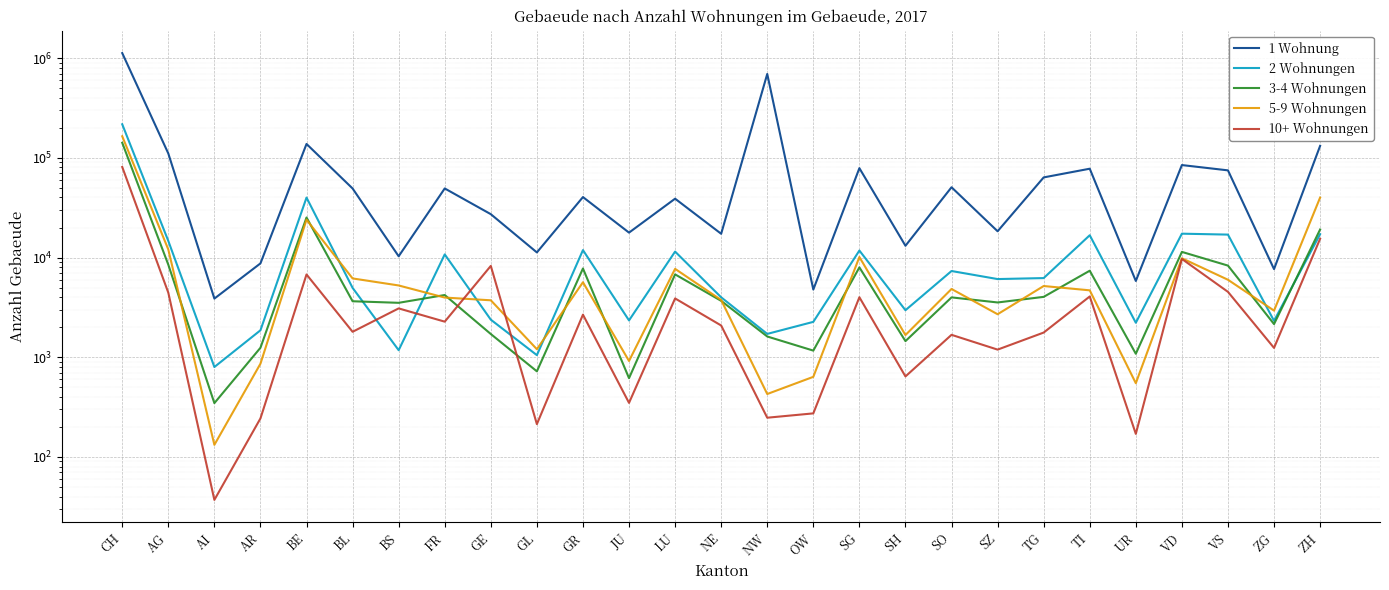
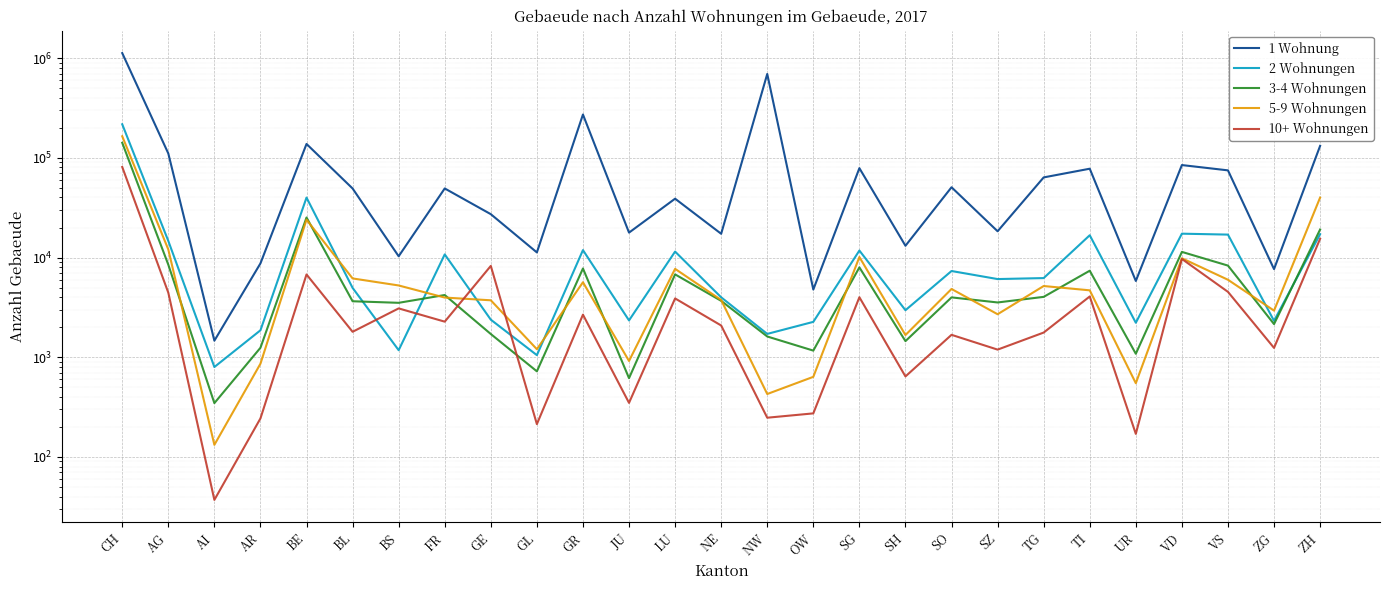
  {
    "1 Wohnung": {
      "CH": 1100000,
      "AG": 110000,
-     "AI": 3900,
+     "AI": 1500,
      "AR": 9000,
      "BE": 140000,
      "BL": 50000,
      "BS": 10000,
      "FR": 50000,
      "GE": 27000,
      "GL": 11000,
-     "GR": 40000,
+     "GR": 270000,
      "JU": 18000,
      "LU": 39000,
      "NE": 17000,
      "NW": 700000,
      "OW": 5000,
      "SG": 80000,
      "SH": 13000,
      "SO": 50000,
      "SZ": 18000,
      "TG": 60000,
      "TI": 80000,
      "UR": 6000,
      "VD": 80000,
      "VS": 70000,
      "ZG": 8000,
      "ZH": 130000
    },
    "2 Wohnungen": {
      "CH": 220000,
      "AG": 15000,
      "AI": 800,
      "AR": 1900,
      "BE": 40000,
      "BL": 5000,
      "BS": 1200,
      "FR": 11000,
      "GE": 2400,
      "GL": 1000,
      "GR": 12000,
      "JU": 2300,
      "LU": 11000,
      "NE": 4000,
      "NW": 1700,
      "OW": 2300,
      "SG": 12000,
      "SH": 3000,
      "SO": 7000,
      "SZ": 6000,
      "TG": 6000,
      "TI": 17000,
      "UR": 2200,
      "VD": 17000,
      "VS": 17000,
      "ZG": 2300,
      "ZH": 17000
    },
    "3-4 Wohnungen": {
      "CH": 140000,
      "AG": 8000,
      "AI": 350,
      "AR": 1200,
      "BL": 3600,
      "BS": 3500,
      "FR": 4200,
      "GE": 1700,
      "GL": 700,
      "GR": 8000,
      "JU": 600,
      "LU": 7000,
      "NW": 1600,
      "OW": 1200,
      "SG": 8000,
      "SH": 1400,
      "SO": 4000,
      "SZ": 3500,
      "TG": 4000,
      "TI": 7000,
      "UR": 1100,
      "VD": 11000,
      "VS": 8000,
      "ZG": 2100,
      "ZH": 19000
    },
    "5-9 Wohnungen": {
      "CH": 160000,
      "AG": 12000,
      "AI": 130,
      "AR": 900,
      "BL": 6000,
      "BS": 5000,
      "FR": 4000,
      "GE": 3700,
      "GL": 1200,
      "GR": 6000,
      "JU": 900,
      "LU": 8000,
      "NW": 430,
      "OW": 600,
      "SG": 10000,
      "SH": 1700,
      "SO": 5000,
      "SZ": 2700,
      "TG": 5000,
      "TI": 5000,
      "UR": 500,
      "VS": 6000,
      "ZG": 2900,
      "ZH": 40000
    },
    "10+ Wohnungen": {
      "CH": 80000,
      "AG": 4000,
      "AI": 37,
      "AR": 240,
      "BE": 7000,
      "BL": 1800,
      "BS": 3100,
      "FR": 2300,
      "GE": 8000,
      "GL": 210,
      "GR": 2700,
      "JU": 350,
      "LU": 3900,
      "NE": 2100,
      "NW": 250,
      "OW": 270,
      "SG": 4000,
      "SH": 600,
      "SO": 1700,
      "SZ": 1200,
      "TG": 1800,
      "TI": 4100,
      "UR": 170,
      "VS": 5000,
      "ZG": 1200,
      "ZH": 15000
    }
  }
